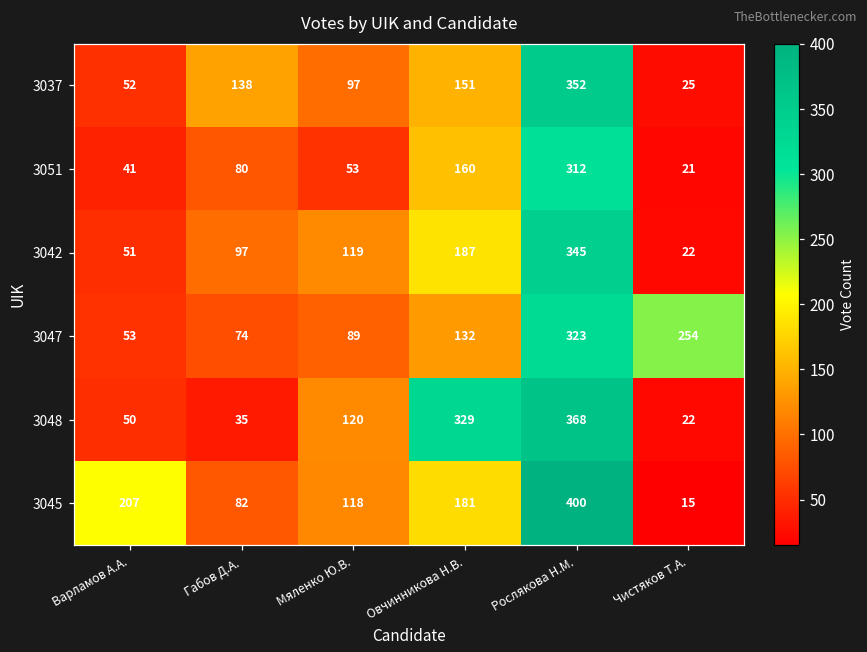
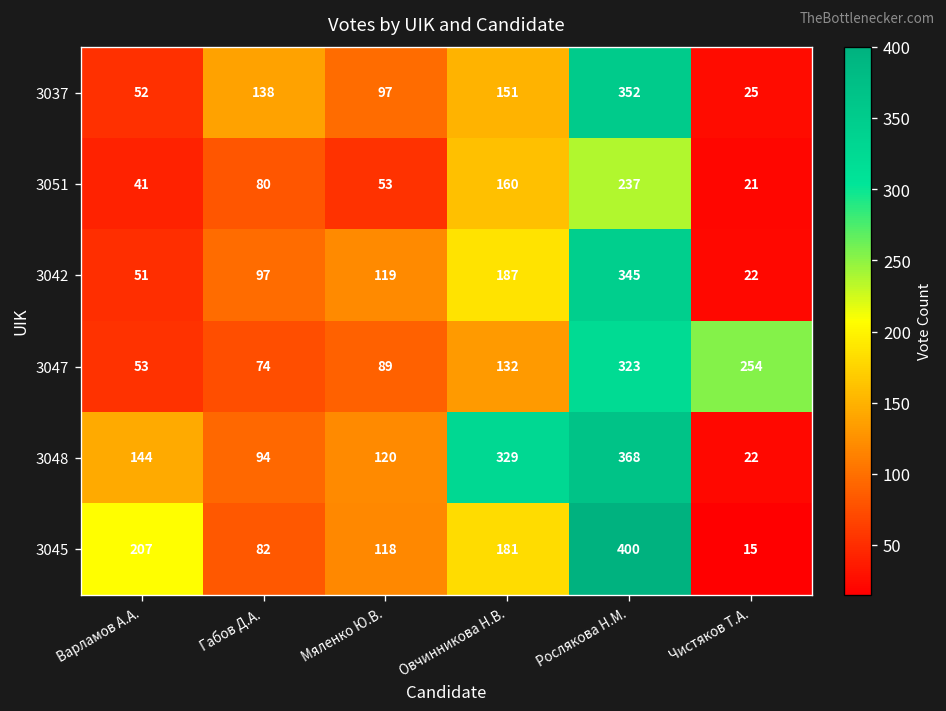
  {
    "3037": {
      "Варламов А.А.": 52,
      "Габов Д.А.": 138,
      "Мяленко Ю.В.": 97,
      "Овчинникова Н.В.": 151,
      "Рослякова Н.М.": 352,
      "Чистяков Т.А.": 25
    },
    "3051": {
      "Варламов А.А.": 41,
      "Габов Д.А.": 80,
      "Мяленко Ю.В.": 53,
      "Овчинникова Н.В.": 160,
-     "Рослякова Н.М.": 312,
+     "Рослякова Н.М.": 237,
      "Чистяков Т.А.": 21
    },
    "3042": {
      "Варламов А.А.": 51,
      "Габов Д.А.": 97,
      "Мяленко Ю.В.": 119,
      "Овчинникова Н.В.": 187,
      "Рослякова Н.М.": 345,
      "Чистяков Т.А.": 22
    },
    "3047": {
      "Варламов А.А.": 53,
      "Габов Д.А.": 74,
      "Мяленко Ю.В.": 89,
      "Овчинникова Н.В.": 132,
      "Рослякова Н.М.": 323,
      "Чистяков Т.А.": 254
    },
    "3048": {
-     "Варламов А.А.": 50,
-     "Габов Д.А.": 35,
+     "Варламов А.А.": 144,
+     "Габов Д.А.": 94,
      "Мяленко Ю.В.": 120,
      "Овчинникова Н.В.": 329,
      "Рослякова Н.М.": 368,
      "Чистяков Т.А.": 22
    },
    "3045": {
      "Варламов А.А.": 207,
      "Габов Д.А.": 82,
      "Мяленко Ю.В.": 118,
      "Овчинникова Н.В.": 181,
      "Рослякова Н.М.": 400,
      "Чистяков Т.А.": 15
    }
  }
